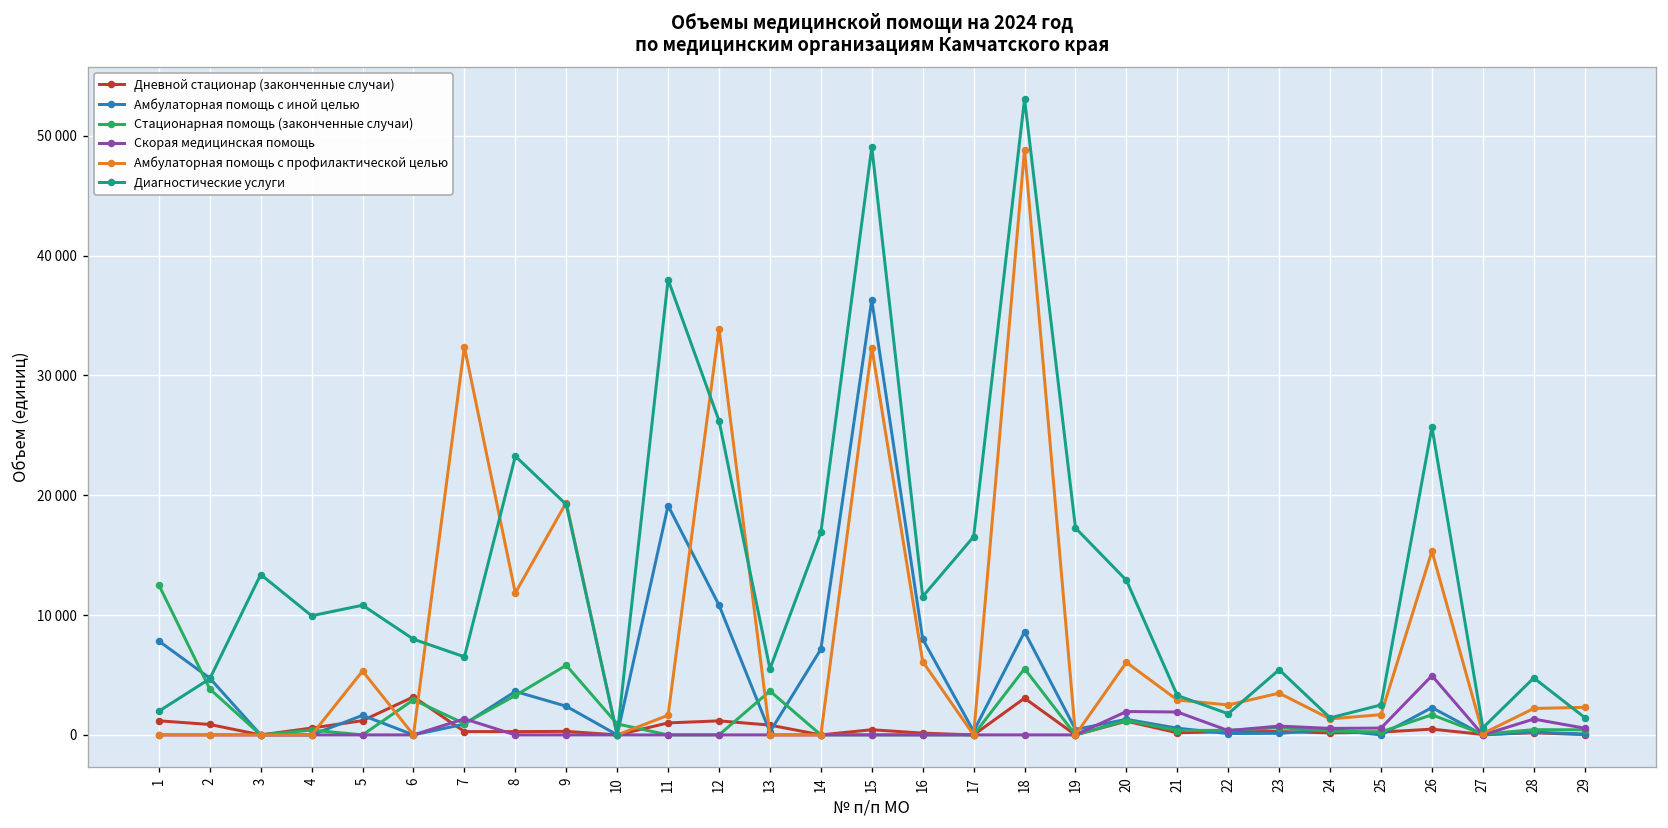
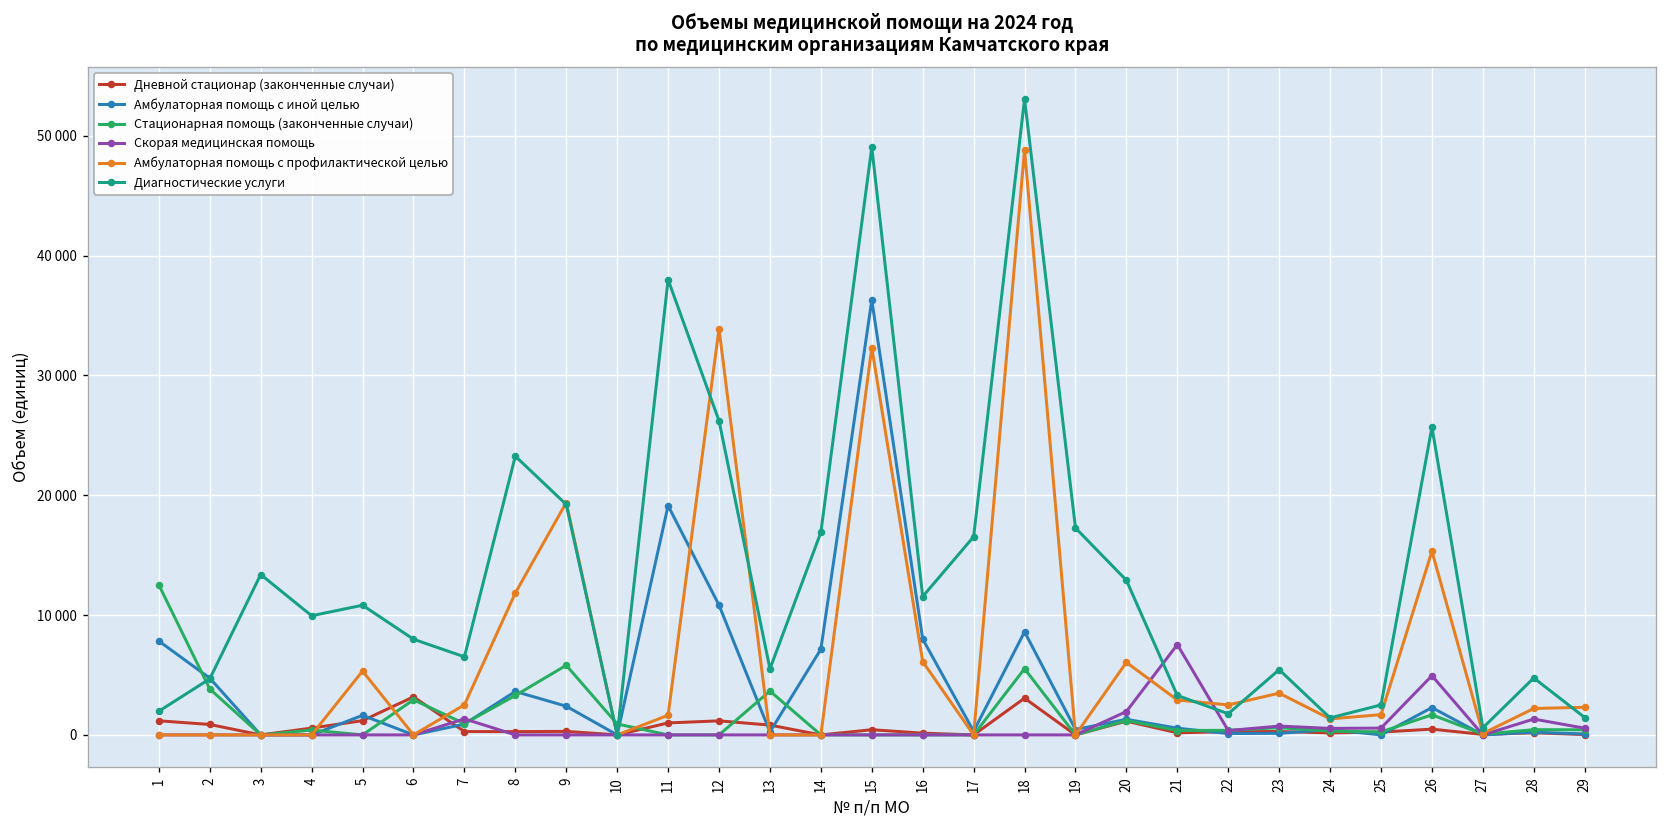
  {
    "Дневной стационар (законченные случаи)": {
      "1": 1000,
      "2": 1000,
      "5": 1000,
      "7": 0,
      "8": 0,
      "9": 0,
      "11": 1000,
      "12": 1000,
      "13": 1000,
      "15": 0,
      "18": 3000,
      "26": 0
    },
    "Амбулаторная помощь с иной целью": {
      "1": 8000,
      "5": 2000,
      "8": 4000,
      "9": 2000,
      "11": 19000,
      "12": 11000,
      "14": 7000,
      "15": 36000,
      "16": 8000,
      "17": 0,
      "18": 9000,
      "19": 0,
      "26": 2000
    },
    "Скорая медицинская помощь": {
      "7": 1000,
      "8": 0,
      "9": 0,
      "18": 0,
      "20": 2000,
-     "21": 2000,
+     "21": 8000,
      "25": 1000,
      "26": 5000,
      "28": 1000
    },
    "Амбулаторная помощь с профилактической целью": {
      "5": 5000,
-     "7": 32000,
+     "7": 3000,
      "8": 12000,
      "11": 2000,
      "12": 34000,
      "15": 32000,
      "16": 6000,
      "18": 49000,
      "20": 6000,
      "21": 3000,
      "22": 2000,
      "23": 3000,
      "25": 2000,
      "26": 15000,
      "28": 2000,
      "29": 2000
    }
  }
